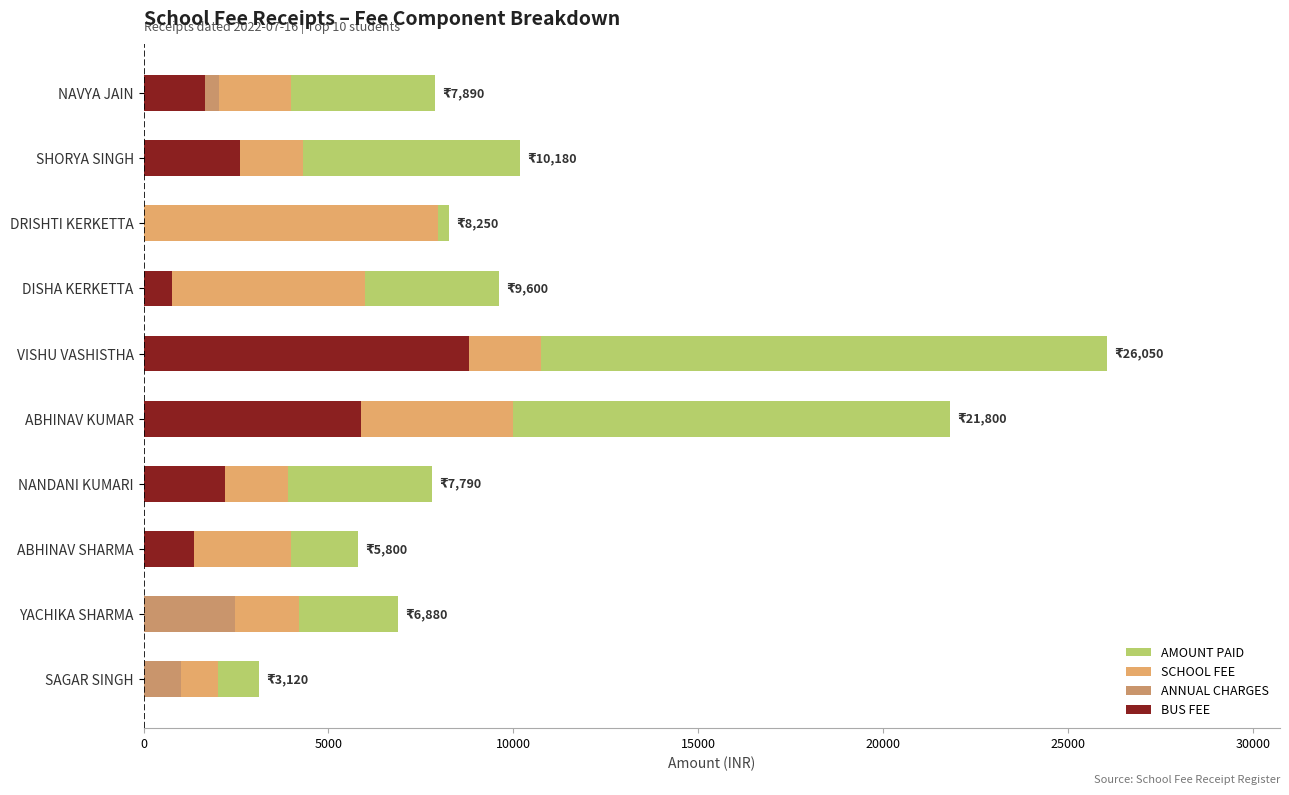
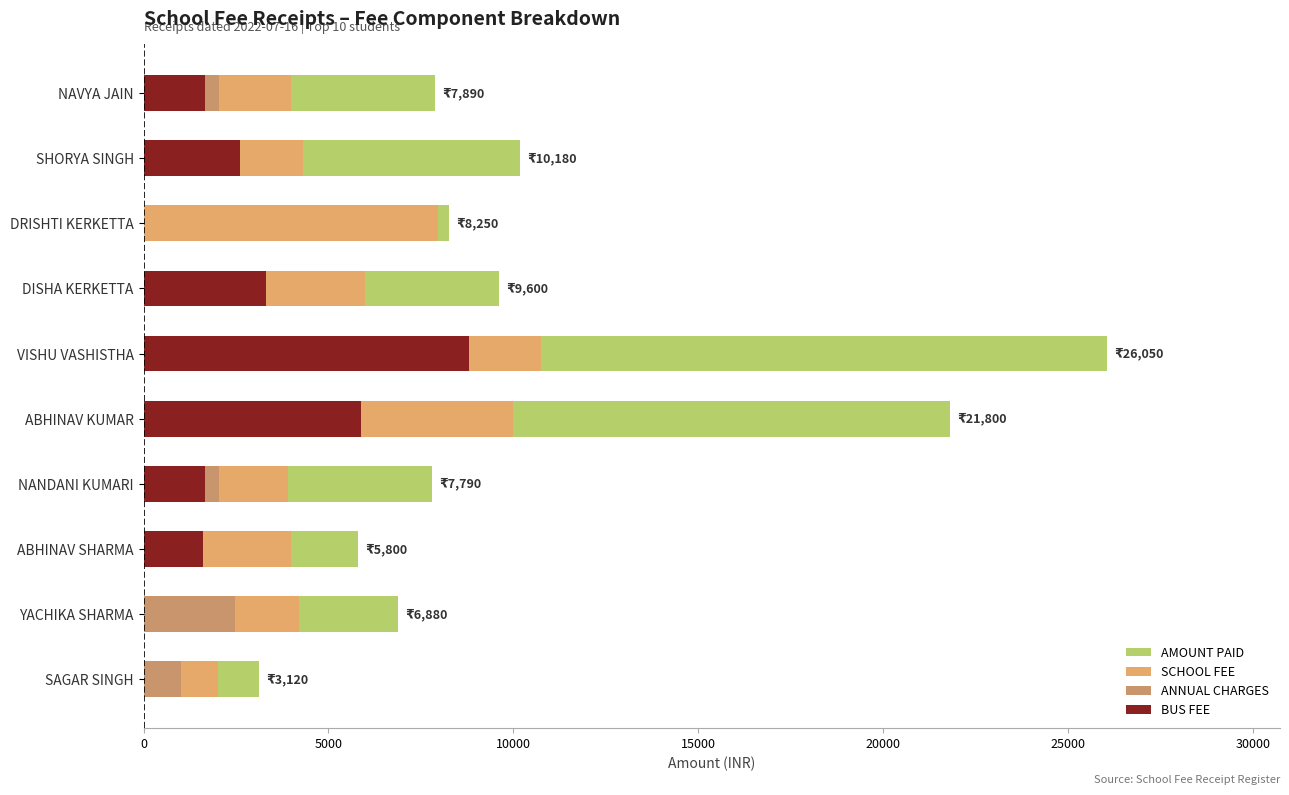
  {
    "AMOUNT PAID": {
      "NAVYA JAIN": "7,890",
      "SHORYA SINGH": "10,180",
      "DRISHTI KERKETTA": "8,250",
      "DISHA KERKETTA": "9,600",
      "VISHU VASHISTHA": "26,050",
      "ABHINAV KUMAR": "21,800",
      "NANDANI KUMARI": "7,790",
      "ABHINAV SHARMA": "5,800",
      "YACHIKA SHARMA": "6,880",
      "SAGAR SINGH": "3,120"
    },
    "BUS FEE": {
      "DRISHTI KERKETTA": "0",
-     "DISHA KERKETTA": "800",
-     "NANDANI KUMARI": "2200",
-     "ABHINAV SHARMA": "1400",
+     "DISHA KERKETTA": "3300",
+     "NANDANI KUMARI": "1700",
+     "ABHINAV SHARMA": "1600",
      "YACHIKA SHARMA": "0",
      "SAGAR SINGH": "0"
    }
  }
